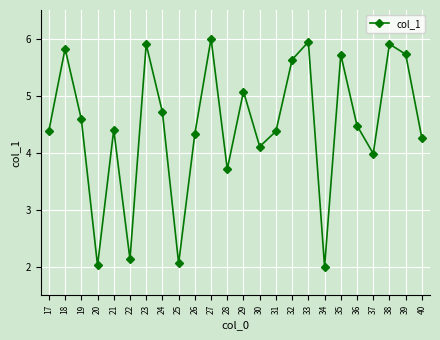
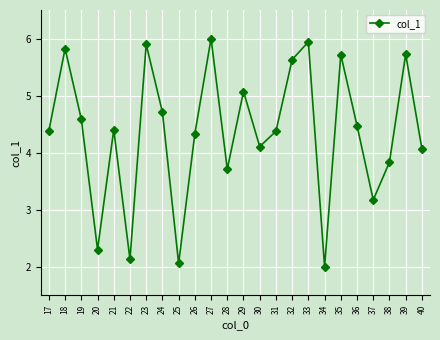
  {
    "17": 4.4,
    "18": 5.8,
    "19": 4.6,
-   "20": 2.0,
+   "20": 2.3,
    "21": 4.4,
    "22": 2.1,
    "23": 5.9,
    "24": 4.7,
    "25": 2.1,
    "26": 4.3,
    "27": 6.0,
    "28": 3.7,
    "29": 5.1,
    "30": 4.1,
    "31": 4.4,
    "32": 5.6,
    "33": 5.9,
    "34": 2.0,
    "35": 5.7,
    "36": 4.5,
-   "37": 4.0,
-   "38": 5.9,
+   "37": 3.2,
+   "38": 3.8,
    "39": 5.7,
-   "40": 4.3
+   "40": 4.1
  }
